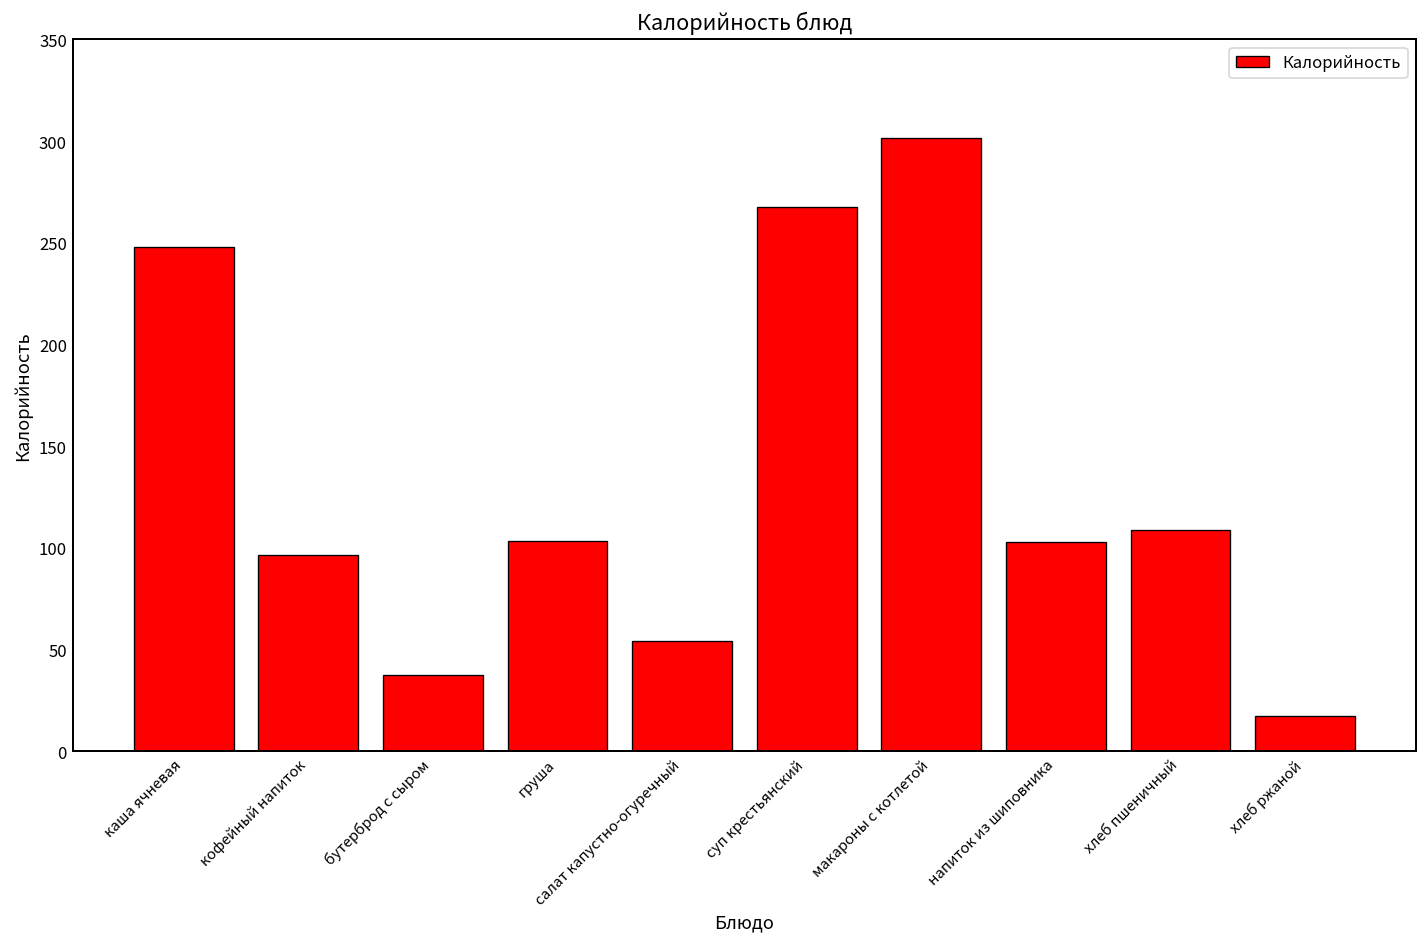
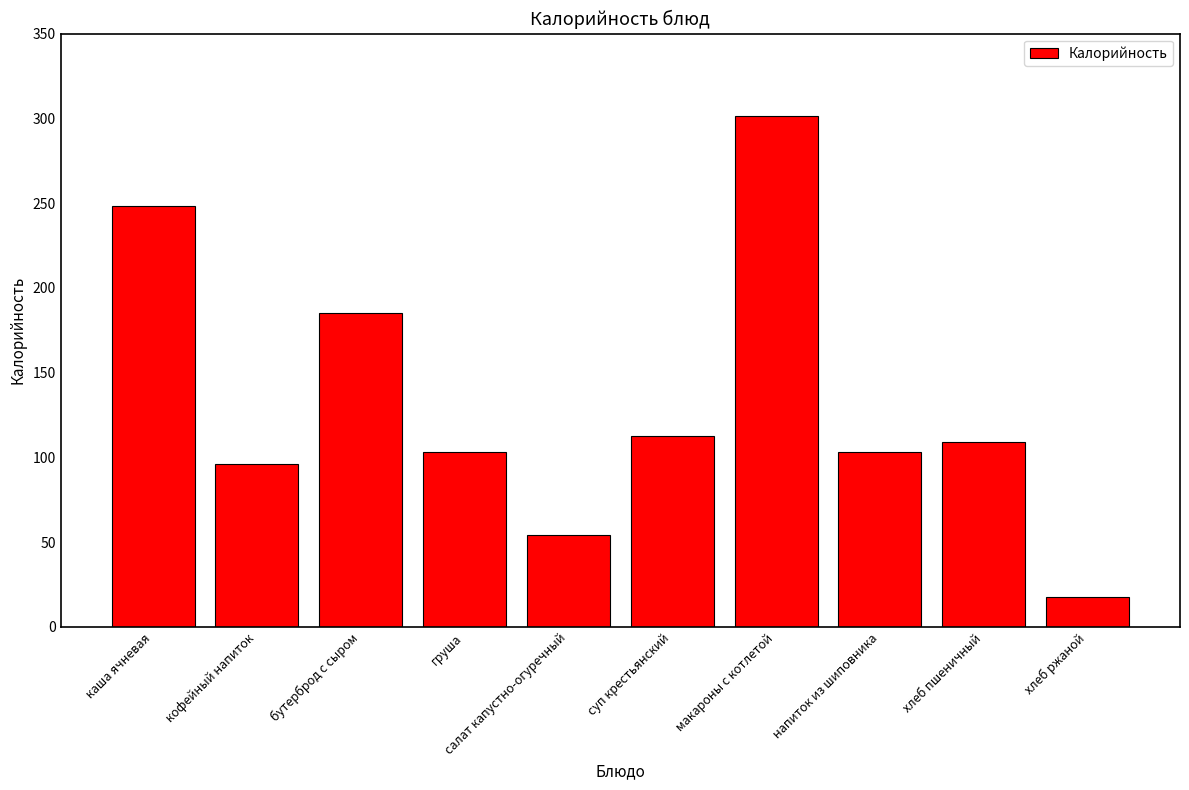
  {
    "каша ячневая": 248,
    "кофейный напиток": 96,
-   "бутерброд с сыром": 38,
+   "бутерброд с сыром": 185,
    "груша": 103,
    "салат капустно-огуречный": 54,
-   "суп крестьянский": 268,
+   "суп крестьянский": 112,
    "макароны с котлетой": 301,
    "напиток из шиповника": 103,
    "хлеб пшеничный": 109,
    "хлеб ржаной": 18
  }
